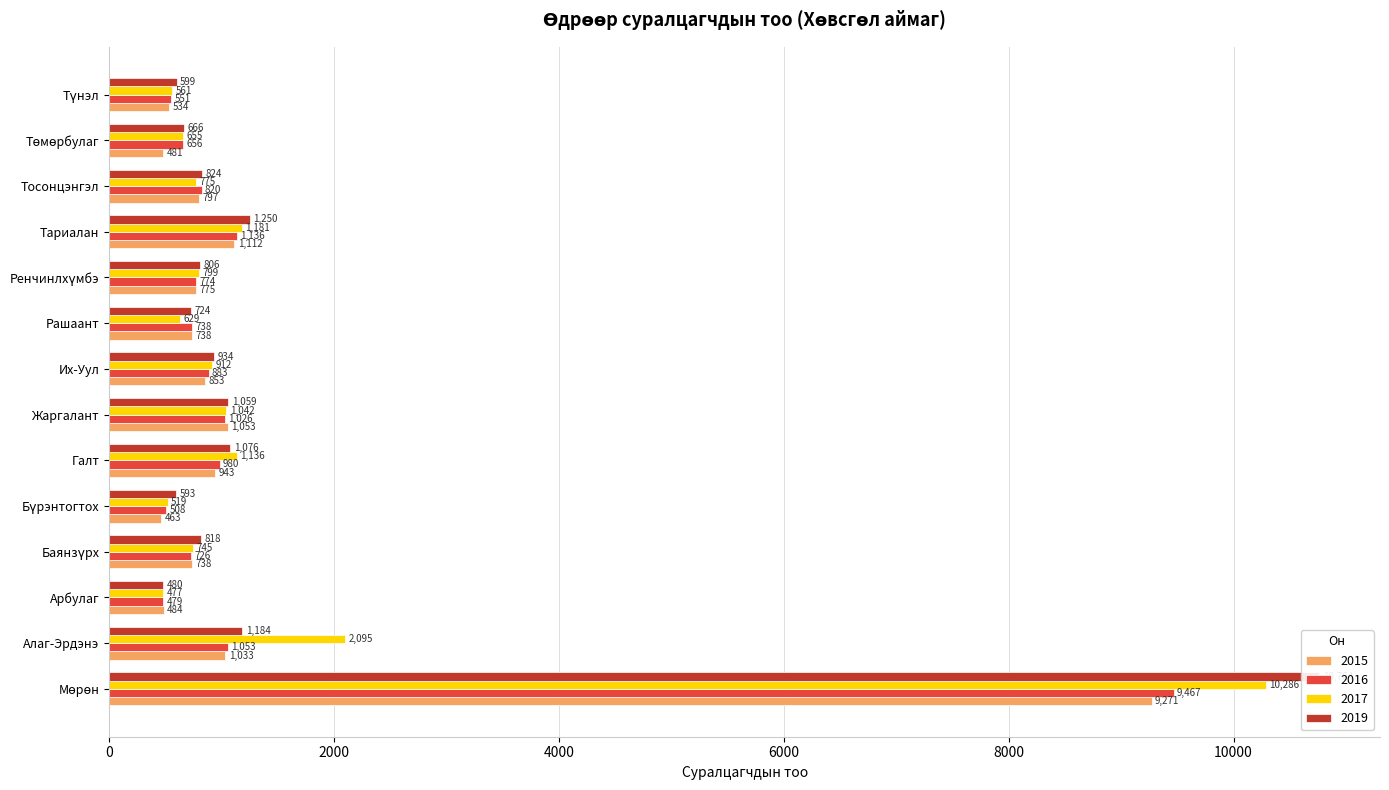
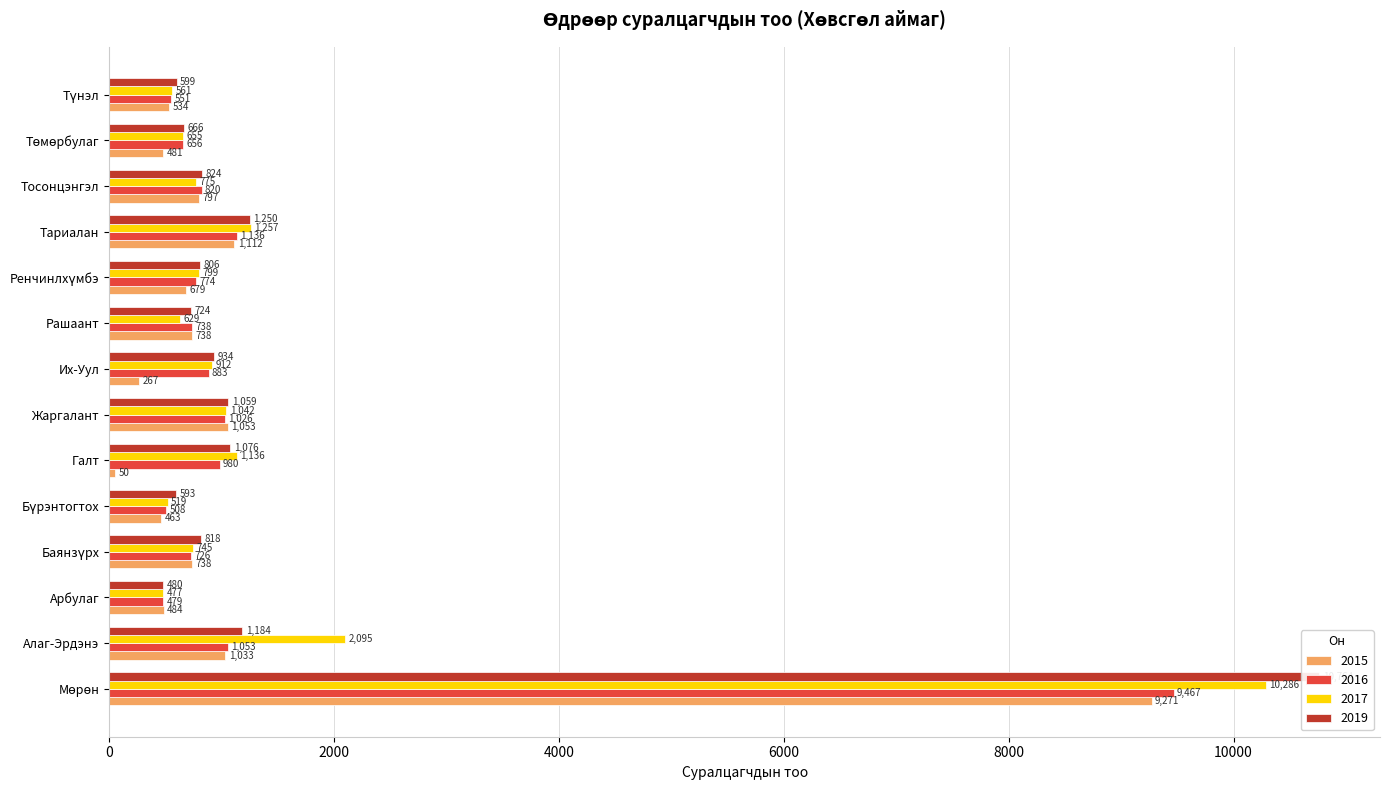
  {
    "2015": {
      "Төмөрбулаг": "481",
-     "Ренчинлхүмбэ": "775",
-     "Их-Уул": "853",
-     "Галт": "943",
+     "Ренчинлхүмбэ": "679",
+     "Их-Уул": "267",
+     "Галт": "50",
      "Бүрэнтогтох": "463",
      "Мөрөн": "9,271"
    },
    "2017": {
      "Тосонцэнгэл": "775",
-     "Тариалан": "1,181",
+     "Тариалан": "1,257",
      "Рашаант": "629",
      "Галт": "1,136",
      "Алаг-Эрдэнэ": "2,095",
      "Мөрөн": "10,286"
    }
  }
